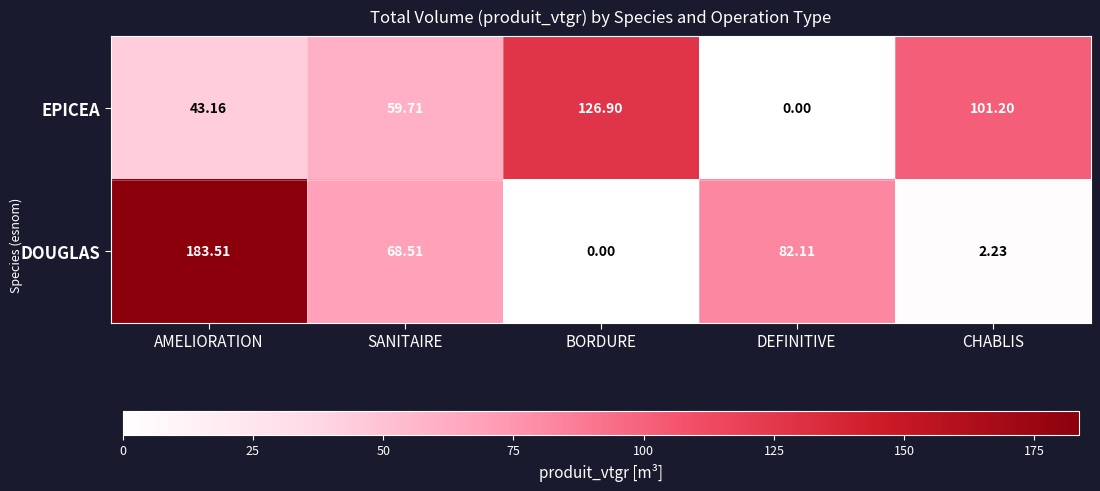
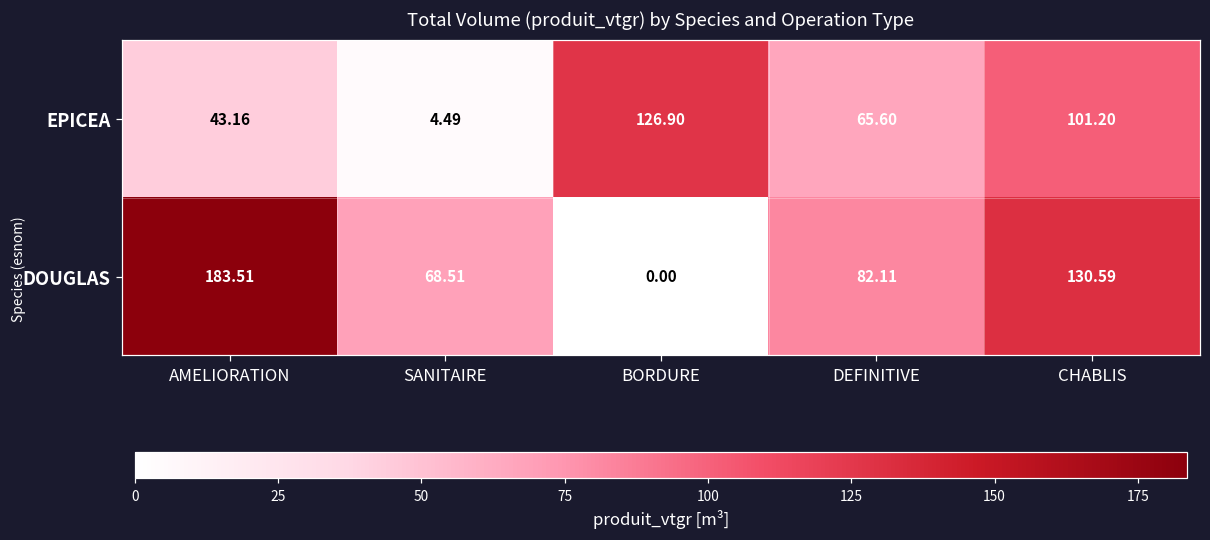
  {
    "EPICEA": {
      "AMELIORATION": 43.16,
-     "SANITAIRE": 59.71,
+     "SANITAIRE": 4.49,
      "BORDURE": 126.90,
-     "DEFINITIVE": 0.00,
+     "DEFINITIVE": 65.60,
      "CHABLIS": 101.20
    },
    "DOUGLAS": {
      "AMELIORATION": 183.51,
      "SANITAIRE": 68.51,
      "BORDURE": 0.00,
      "DEFINITIVE": 82.11,
-     "CHABLIS": 2.23
+     "CHABLIS": 130.59
    }
  }
